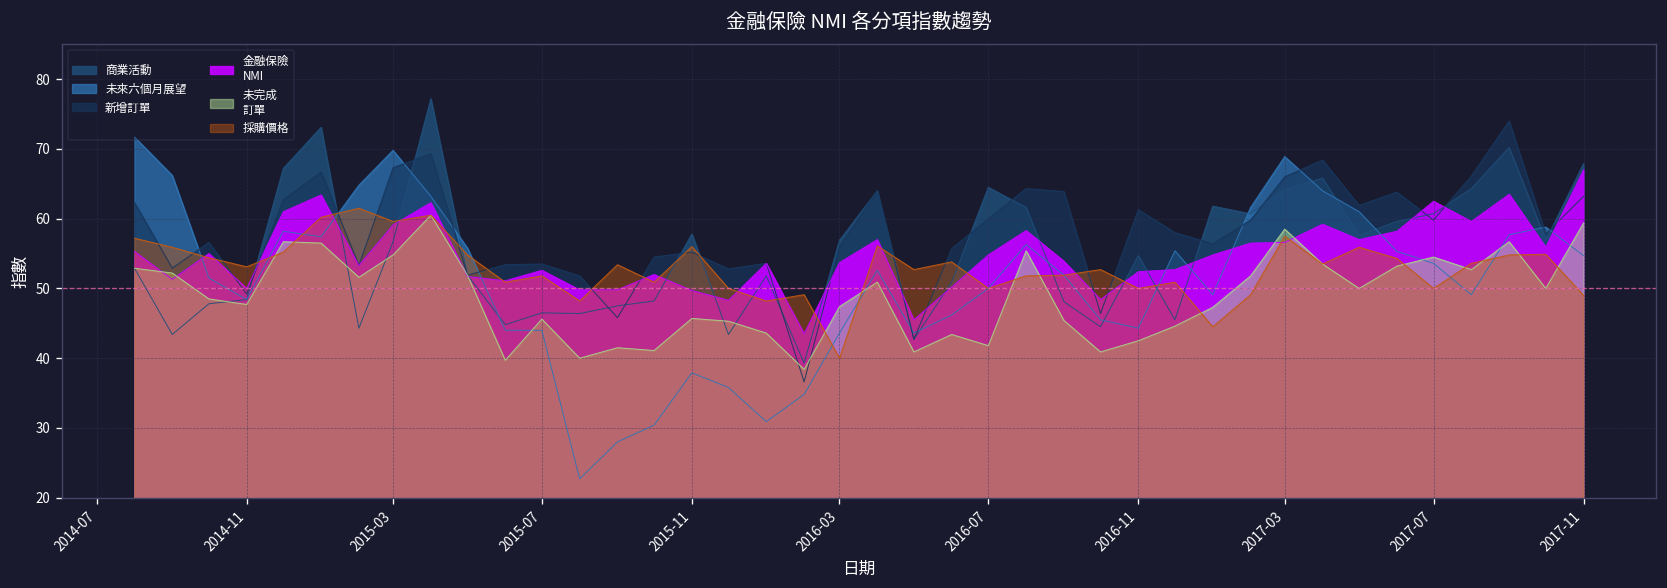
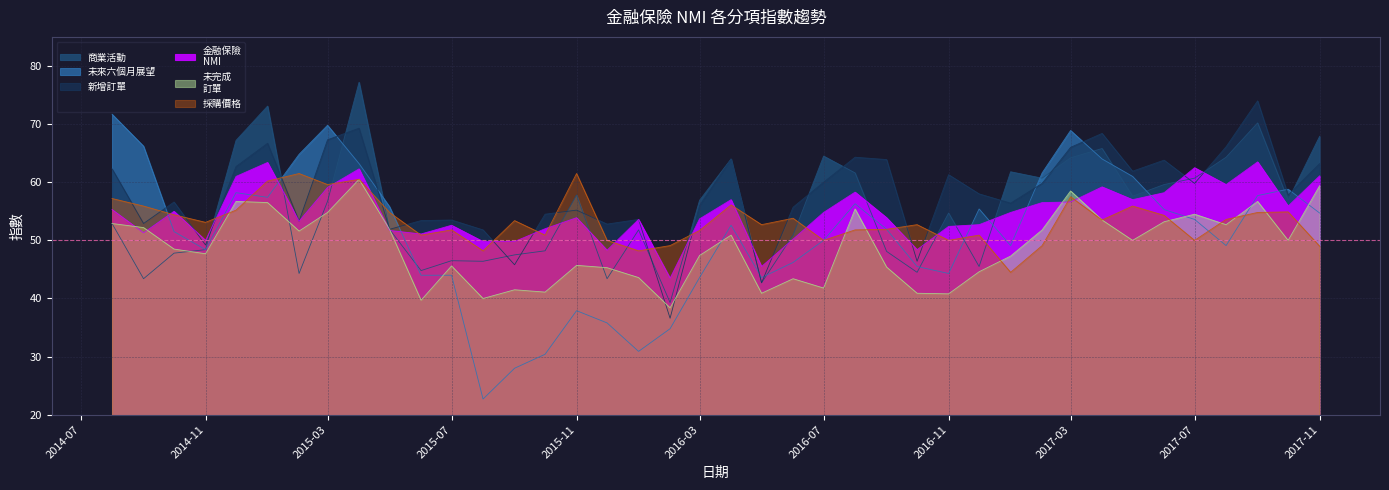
  {
    "未來六個月展望": {
      "2015-03": 70,
      "2015-07": 44,
      "2015-11": 38,
      "2016-03": 44,
      "2016-11": 44,
      "2017-03": 69,
      "2017-07": 54,
      "2017-11": 55
    },
    "金融保險 NMI": {
      "2014-11": 50,
      "2015-03": 59,
      "2015-07": 53,
-     "2015-11": 50,
+     "2015-11": 54,
      "2016-03": 54,
      "2016-07": 55,
      "2016-11": 52,
      "2017-03": 57,
      "2017-07": 63,
-     "2017-11": 67
+     "2017-11": 61
    },
    "未完成 訂單": {
      "2014-11": 48,
      "2015-03": 55,
      "2015-07": 46,
      "2015-11": 46,
      "2016-03": 47,
      "2016-07": 42,
-     "2016-11": 43,
+     "2016-11": 41,
      "2017-03": 59,
      "2017-07": 55,
      "2017-11": 59
    },
    "採購價格": {
      "2014-11": 53,
      "2015-03": 60,
      "2015-07": 52,
-     "2015-11": 56,
-     "2016-03": 40,
+     "2015-11": 62,
+     "2016-03": 52,
      "2016-11": 50,
      "2017-03": 58,
      "2017-07": 50,
      "2017-11": 49
    }
  }
